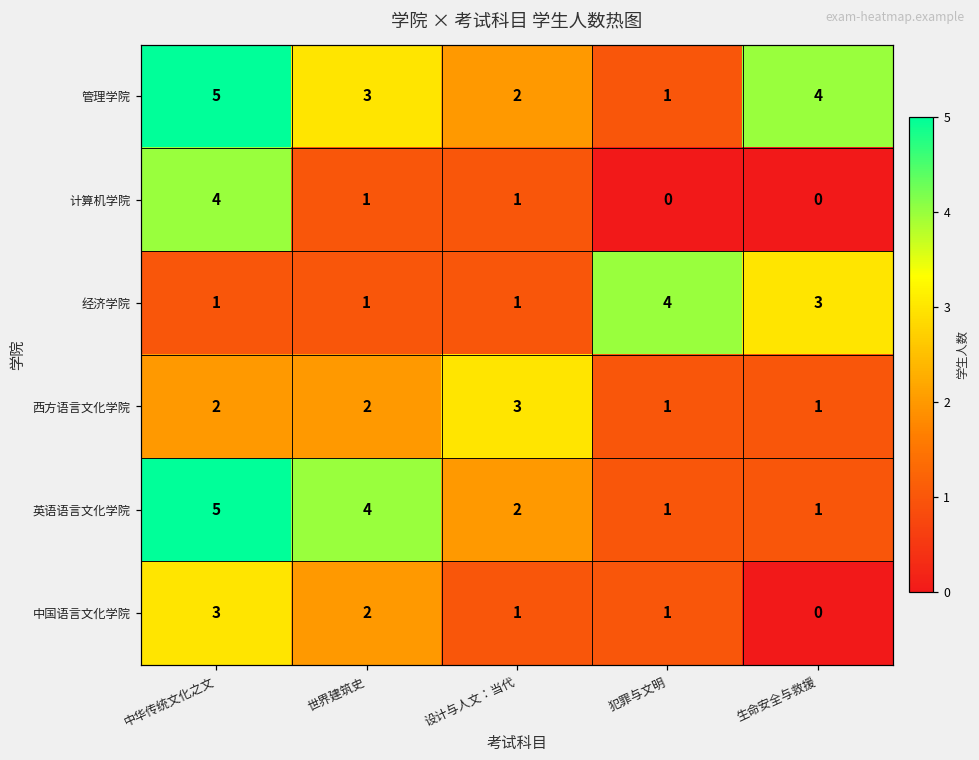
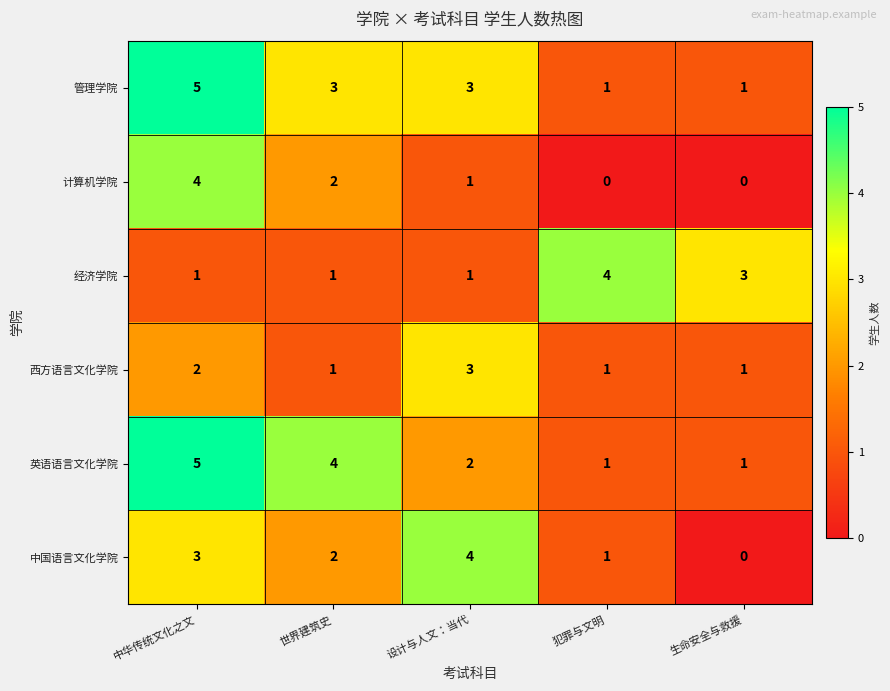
  {
    "管理学院": {
      "中华传统文化之文": 5,
      "世界建筑史": 3,
-     "设计与人文：当代": 2,
+     "设计与人文：当代": 3,
      "犯罪与文明": 1,
-     "生命安全与救援": 4
+     "生命安全与救援": 1
    },
    "计算机学院": {
      "中华传统文化之文": 4,
-     "世界建筑史": 1,
+     "世界建筑史": 2,
      "设计与人文：当代": 1,
      "犯罪与文明": 0,
      "生命安全与救援": 0
    },
    "经济学院": {
      "中华传统文化之文": 1,
      "世界建筑史": 1,
      "设计与人文：当代": 1,
      "犯罪与文明": 4,
      "生命安全与救援": 3
    },
    "西方语言文化学院": {
      "中华传统文化之文": 2,
-     "世界建筑史": 2,
+     "世界建筑史": 1,
      "设计与人文：当代": 3,
      "犯罪与文明": 1,
      "生命安全与救援": 1
    },
    "英语语言文化学院": {
      "中华传统文化之文": 5,
      "世界建筑史": 4,
      "设计与人文：当代": 2,
      "犯罪与文明": 1,
      "生命安全与救援": 1
    },
    "中国语言文化学院": {
      "中华传统文化之文": 3,
      "世界建筑史": 2,
-     "设计与人文：当代": 1,
+     "设计与人文：当代": 4,
      "犯罪与文明": 1,
      "生命安全与救援": 0
    }
  }
